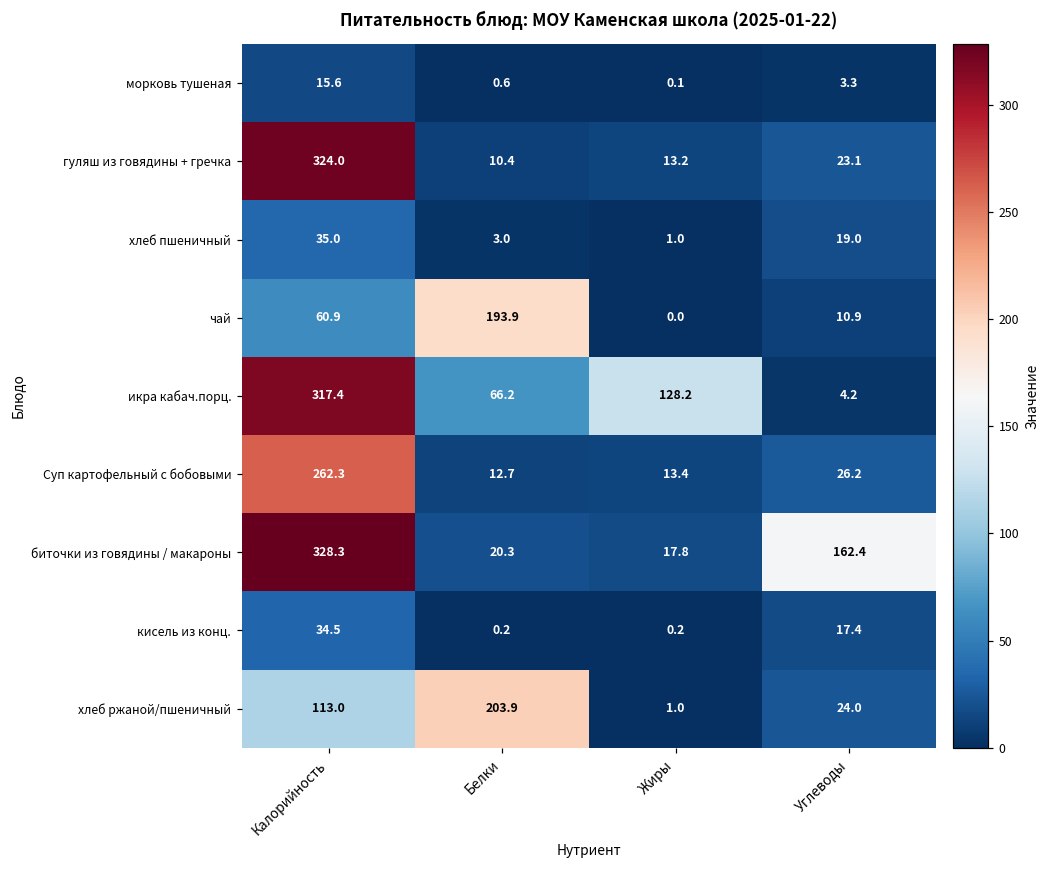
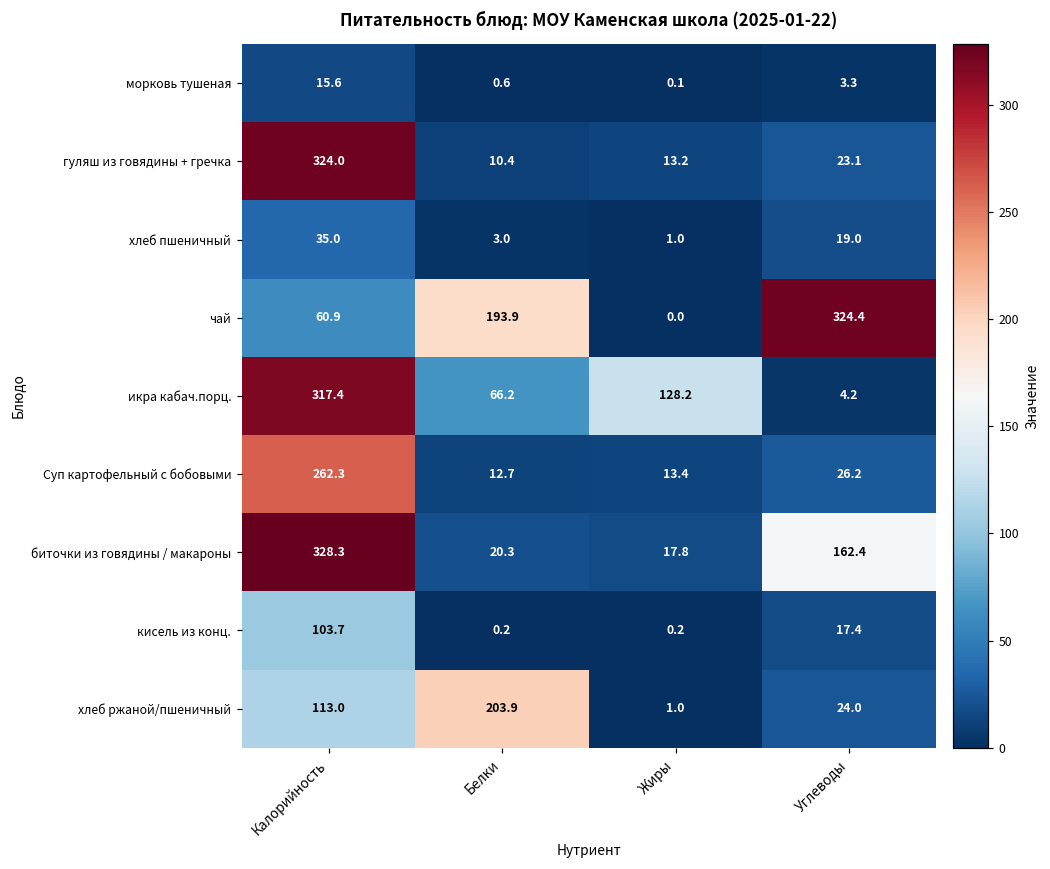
  {
    "морковь тушеная": {
      "Калорийность": 15.6,
      "Белки": 0.6,
      "Жиры": 0.1,
      "Углеводы": 3.3
    },
    "гуляш из говядины + гречка": {
      "Калорийность": 324.0,
      "Белки": 10.4,
      "Жиры": 13.2,
      "Углеводы": 23.1
    },
    "хлеб пшеничный": {
      "Калорийность": 35.0,
      "Белки": 3.0,
      "Жиры": 1.0,
      "Углеводы": 19.0
    },
    "чай": {
      "Калорийность": 60.9,
      "Белки": 193.9,
      "Жиры": 0.0,
-     "Углеводы": 10.9
+     "Углеводы": 324.4
    },
    "икра кабач.порц.": {
      "Калорийность": 317.4,
      "Белки": 66.2,
      "Жиры": 128.2,
      "Углеводы": 4.2
    },
    "Суп картофельный с бобовыми": {
      "Калорийность": 262.3,
      "Белки": 12.7,
      "Жиры": 13.4,
      "Углеводы": 26.2
    },
    "биточки из говядины / макароны": {
      "Калорийность": 328.3,
      "Белки": 20.3,
      "Жиры": 17.8,
      "Углеводы": 162.4
    },
    "кисель из конц.": {
-     "Калорийность": 34.5,
+     "Калорийность": 103.7,
      "Белки": 0.2,
      "Жиры": 0.2,
      "Углеводы": 17.4
    },
    "хлеб ржаной/пшеничный": {
      "Калорийность": 113.0,
      "Белки": 203.9,
      "Жиры": 1.0,
      "Углеводы": 24.0
    }
  }
